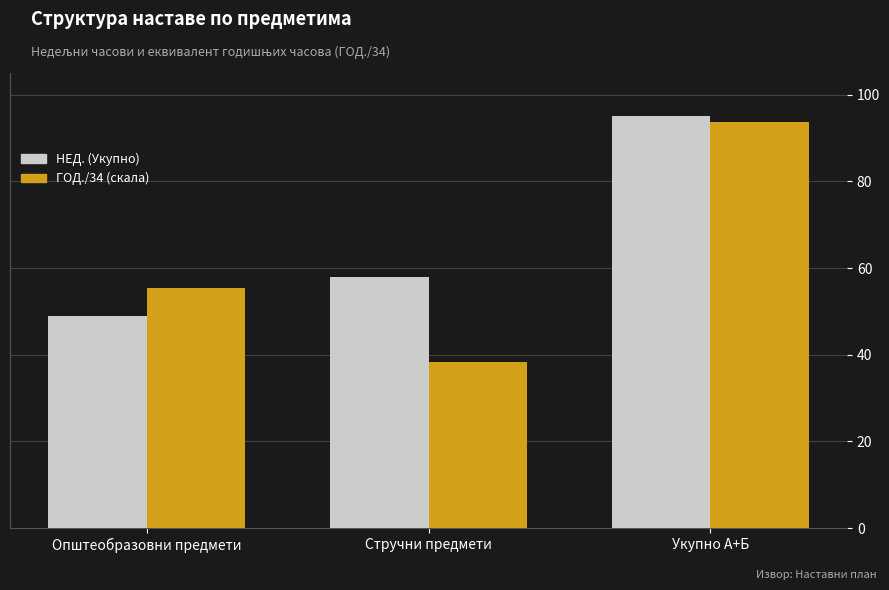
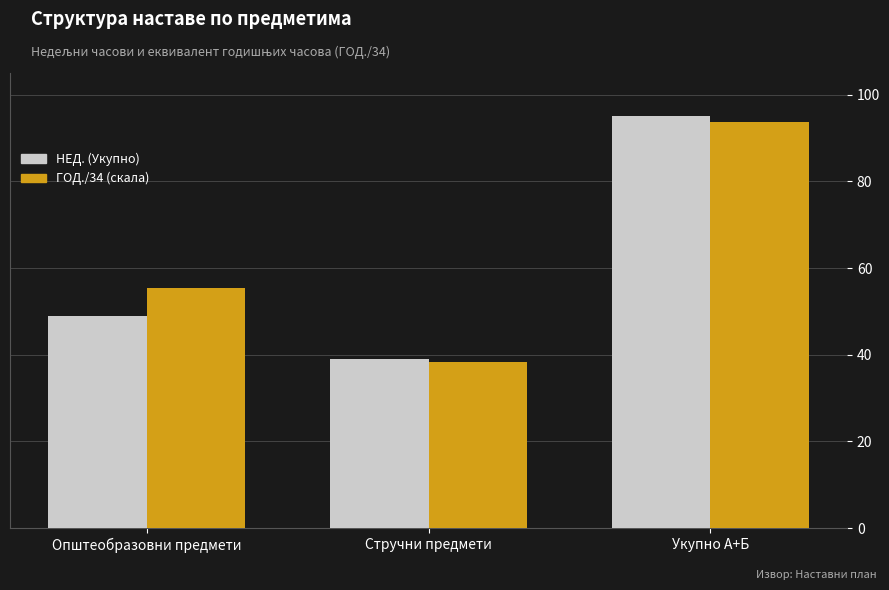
  {
    "НЕД. (Укупно)": {
      "Општеобразовни предмети": 49,
-     "Стручни предмети": 58,
+     "Стручни предмети": 39,
      "Укупно А+Б": 95
    },
    "ГОД./34 (скала)": {
      "Општеобразовни предмети": 55,
      "Стручни предмети": 38,
      "Укупно А+Б": 94
    }
  }
